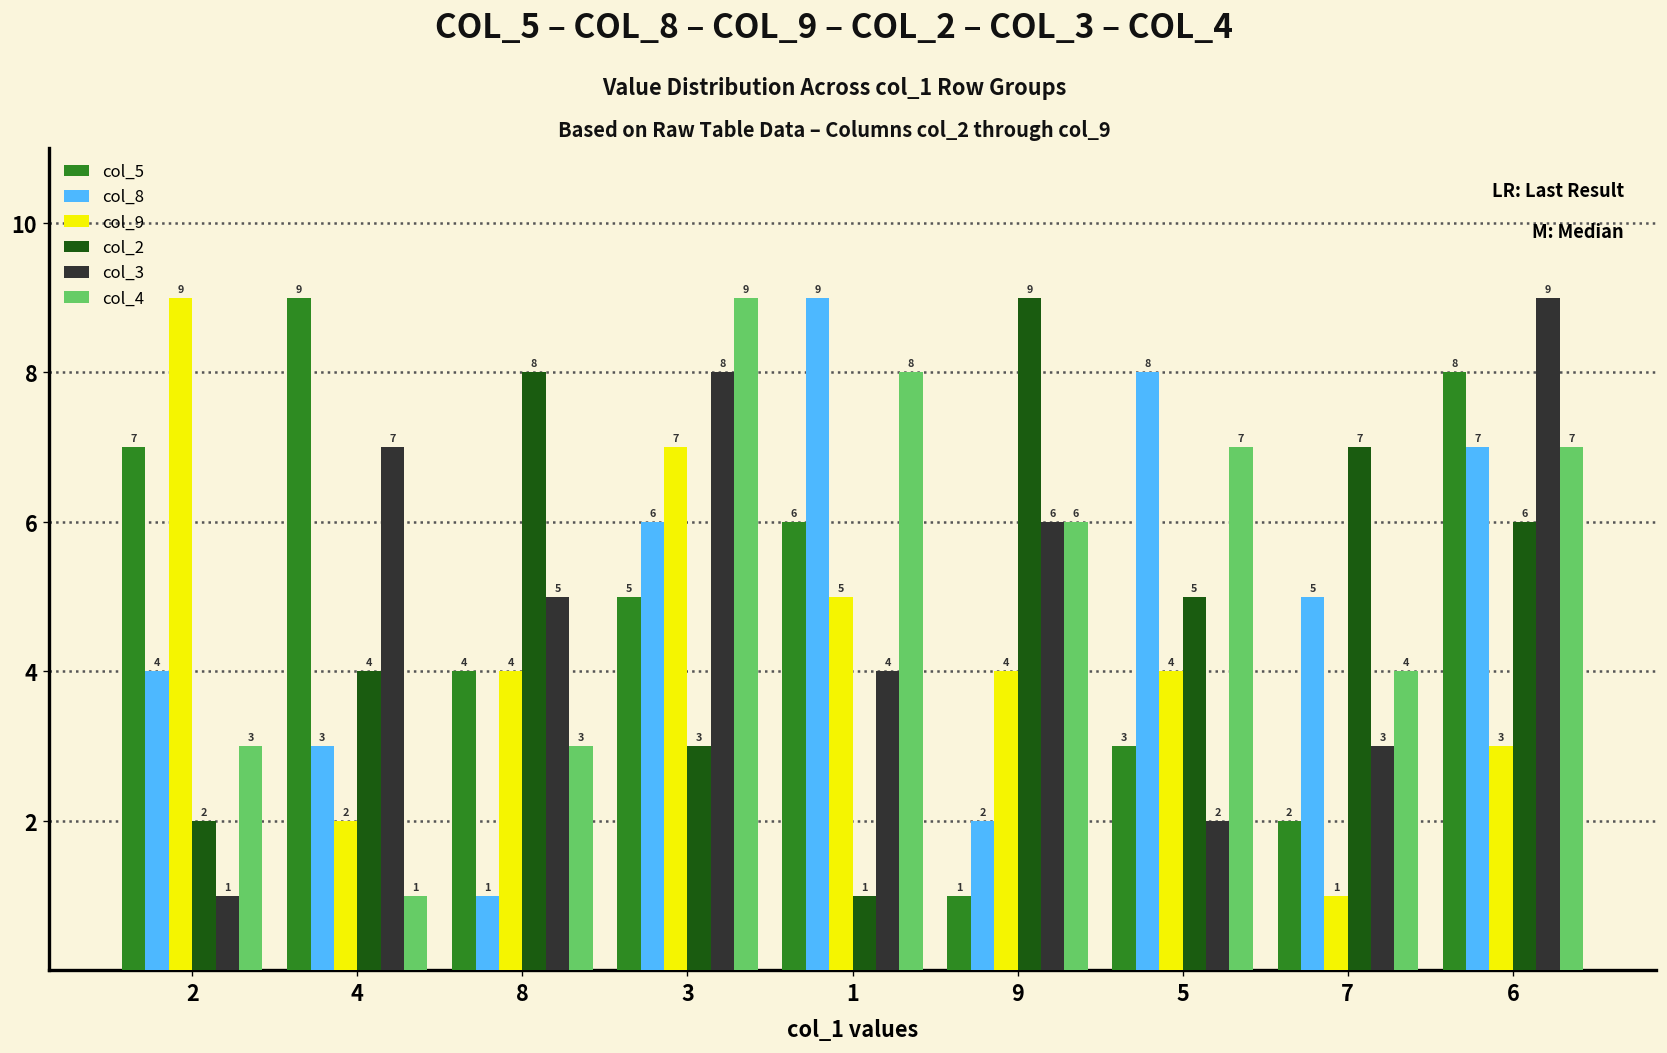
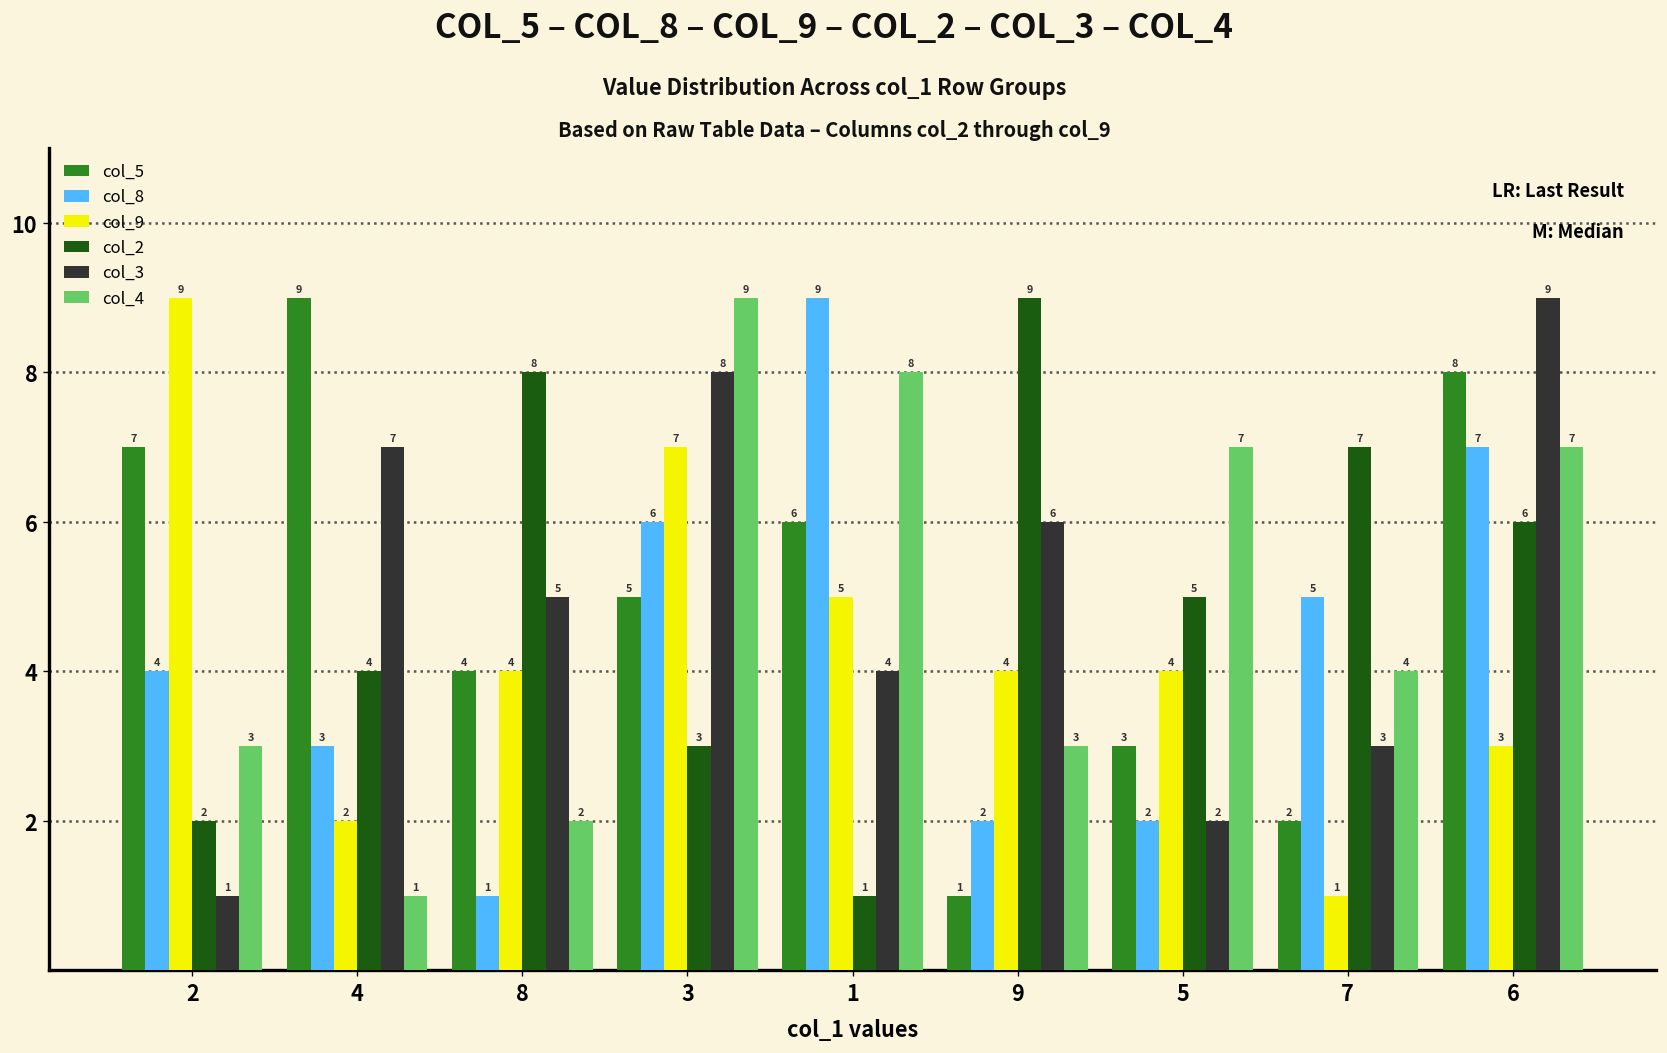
  {
    "col_8": {
      "2": 4,
      "4": 3,
      "8": 1,
      "3": 6,
      "1": 9,
      "9": 2,
-     "5": 8,
+     "5": 2,
      "7": 5,
      "6": 7
    },
    "col_9": {
      "2": 9,
      "4": 2,
      "8": 4,
      "3": 7,
      "1": 5,
      "9": 4,
      "5": 4,
      "7": 1,
      "6": 3
    },
    "col_4": {
      "2": 3,
      "4": 1,
-     "8": 3,
+     "8": 2,
      "3": 9,
      "1": 8,
-     "9": 6,
+     "9": 3,
      "5": 7,
      "7": 4,
      "6": 7
    }
  }
